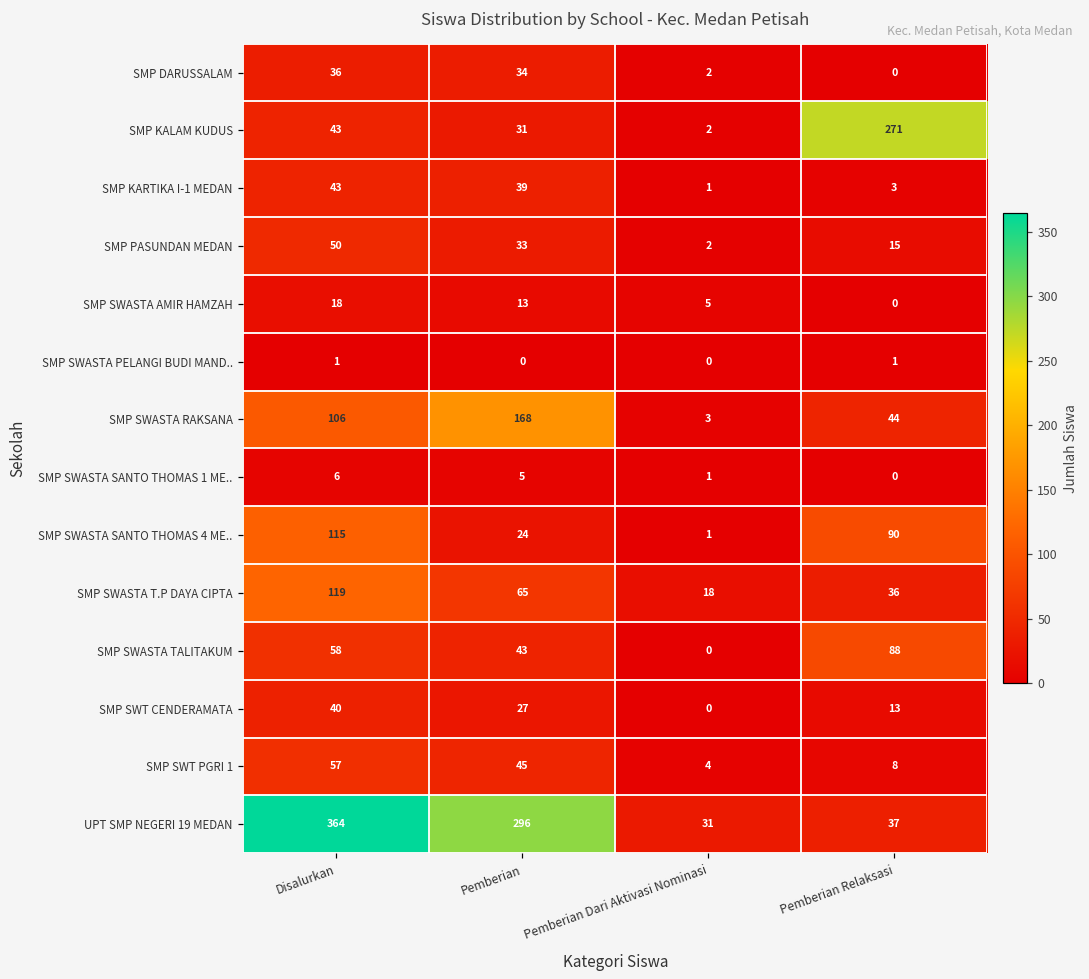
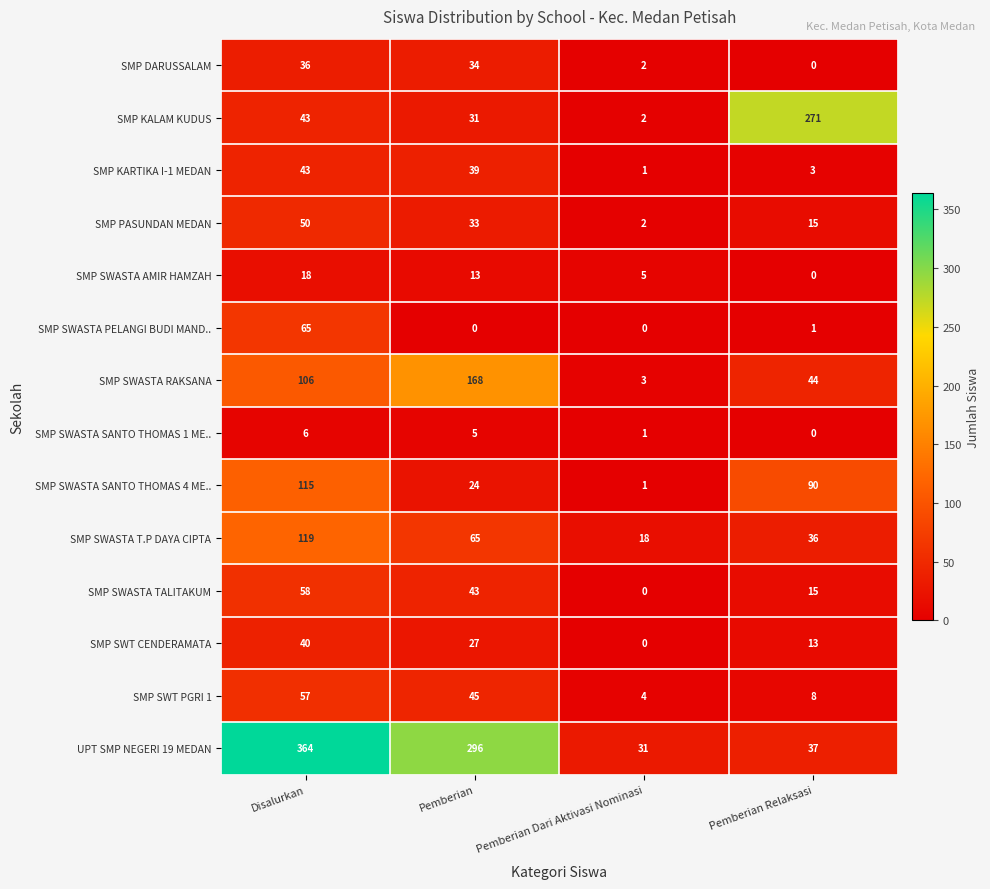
  {
    "SMP DARUSSALAM": {
      "Disalurkan": 36,
      "Pemberian": 34,
      "Pemberian Dari Aktivasi Nominasi": 2,
      "Pemberian Relaksasi": 0
    },
    "SMP KALAM KUDUS": {
      "Disalurkan": 43,
      "Pemberian": 31,
      "Pemberian Dari Aktivasi Nominasi": 2,
      "Pemberian Relaksasi": 271
    },
    "SMP KARTIKA I-1 MEDAN": {
      "Disalurkan": 43,
      "Pemberian": 39,
      "Pemberian Dari Aktivasi Nominasi": 1,
      "Pemberian Relaksasi": 3
    },
    "SMP PASUNDAN MEDAN": {
      "Disalurkan": 50,
      "Pemberian": 33,
      "Pemberian Dari Aktivasi Nominasi": 2,
      "Pemberian Relaksasi": 15
    },
    "SMP SWASTA AMIR HAMZAH": {
      "Disalurkan": 18,
      "Pemberian": 13,
      "Pemberian Dari Aktivasi Nominasi": 5,
      "Pemberian Relaksasi": 0
    },
    "SMP SWASTA PELANGI BUDI MAND..": {
-     "Disalurkan": 1,
+     "Disalurkan": 65,
      "Pemberian": 0,
      "Pemberian Dari Aktivasi Nominasi": 0,
      "Pemberian Relaksasi": 1
    },
    "SMP SWASTA RAKSANA": {
      "Disalurkan": 106,
      "Pemberian": 168,
      "Pemberian Dari Aktivasi Nominasi": 3,
      "Pemberian Relaksasi": 44
    },
    "SMP SWASTA SANTO THOMAS 1 ME..": {
      "Disalurkan": 6,
      "Pemberian": 5,
      "Pemberian Dari Aktivasi Nominasi": 1,
      "Pemberian Relaksasi": 0
    },
    "SMP SWASTA SANTO THOMAS 4 ME..": {
      "Disalurkan": 115,
      "Pemberian": 24,
      "Pemberian Dari Aktivasi Nominasi": 1,
      "Pemberian Relaksasi": 90
    },
    "SMP SWASTA T.P DAYA CIPTA": {
      "Disalurkan": 119,
      "Pemberian": 65,
      "Pemberian Dari Aktivasi Nominasi": 18,
      "Pemberian Relaksasi": 36
    },
    "SMP SWASTA TALITAKUM": {
      "Disalurkan": 58,
      "Pemberian": 43,
      "Pemberian Dari Aktivasi Nominasi": 0,
-     "Pemberian Relaksasi": 88
+     "Pemberian Relaksasi": 15
    },
    "SMP SWT CENDERAMATA": {
      "Disalurkan": 40,
      "Pemberian": 27,
      "Pemberian Dari Aktivasi Nominasi": 0,
      "Pemberian Relaksasi": 13
    },
    "SMP SWT PGRI 1": {
      "Disalurkan": 57,
      "Pemberian": 45,
      "Pemberian Dari Aktivasi Nominasi": 4,
      "Pemberian Relaksasi": 8
    },
    "UPT SMP NEGERI 19 MEDAN": {
      "Disalurkan": 364,
      "Pemberian": 296,
      "Pemberian Dari Aktivasi Nominasi": 31,
      "Pemberian Relaksasi": 37
    }
  }
